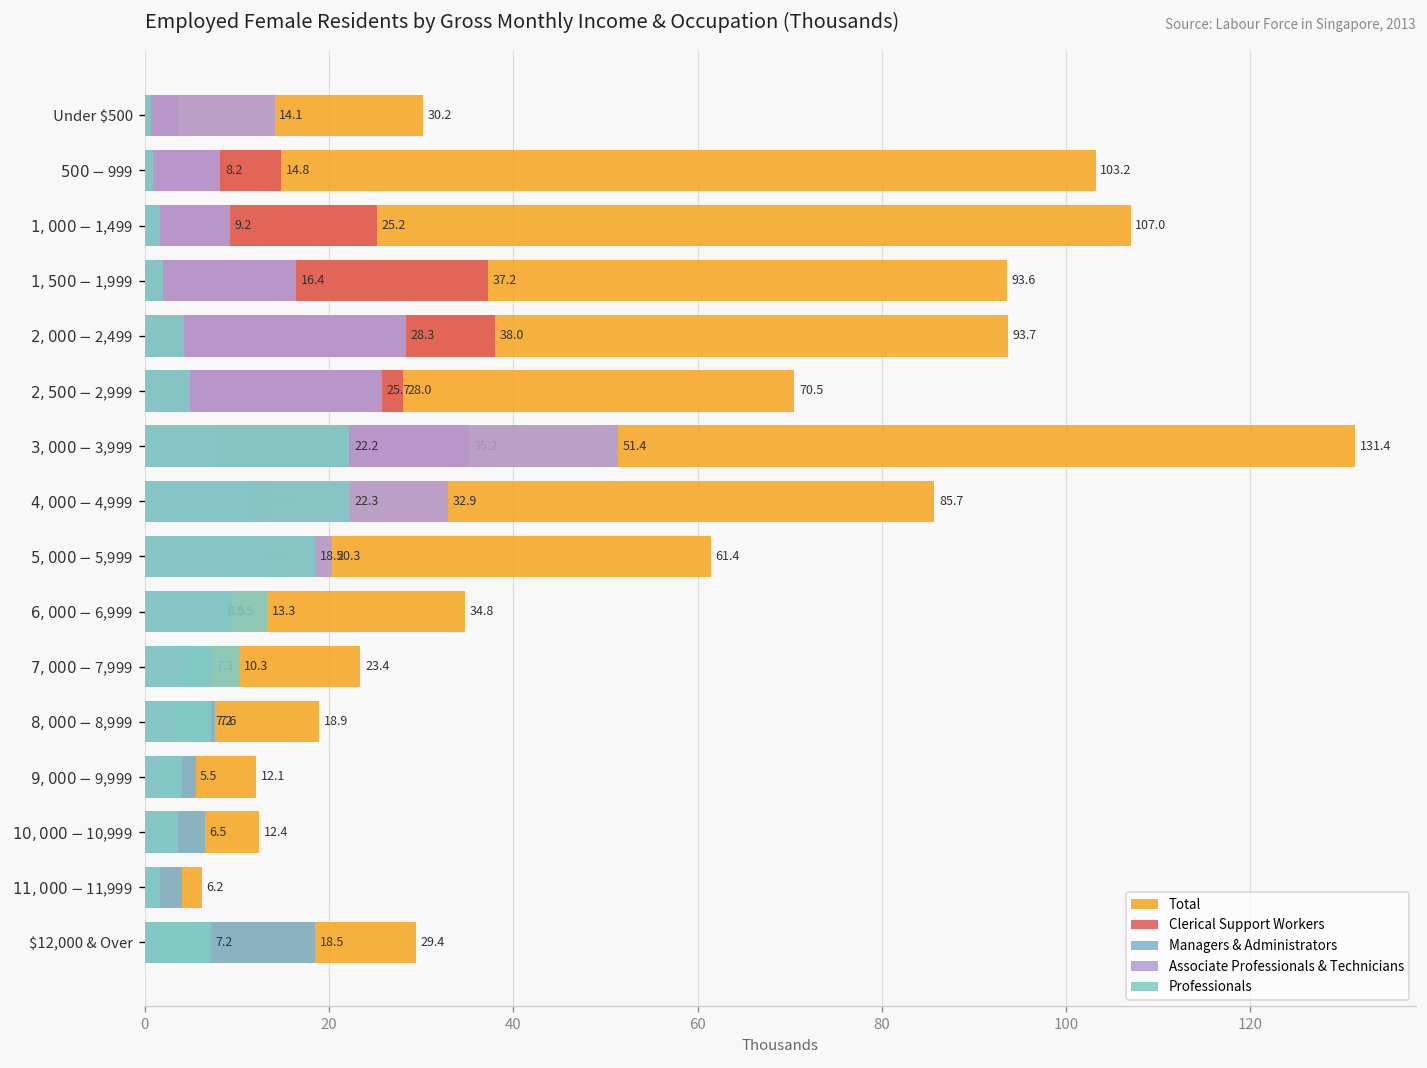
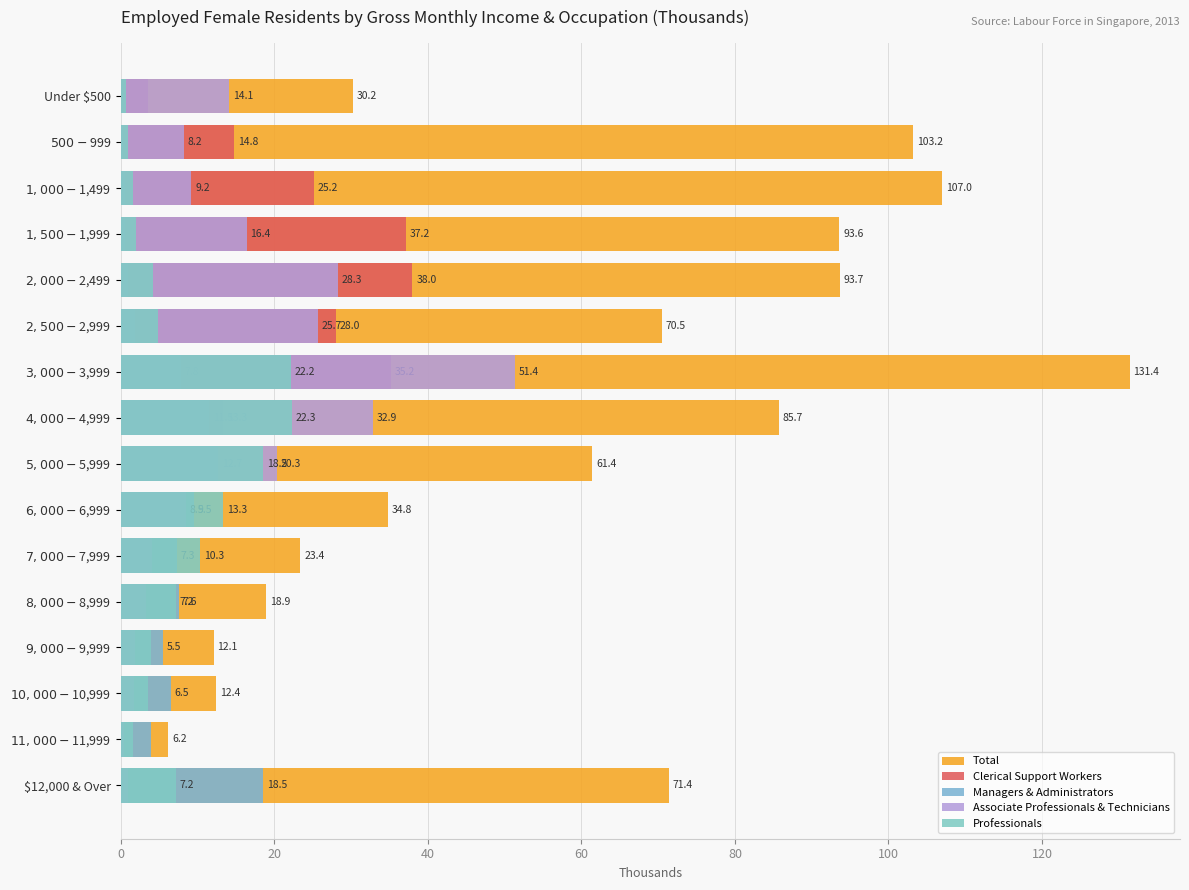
  {
    "Total": {
      "Under $500": 30.2,
-     "$12,000 & Over": 29.4
+     "$12,000 & Over": 71.4
    },
    "Clerical Support Workers": {
      "$12,000 & Over": 0
    }
  }
